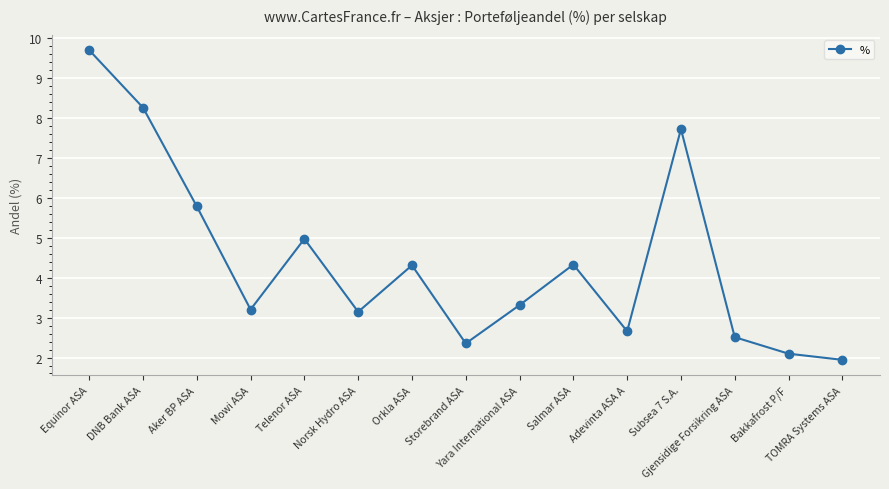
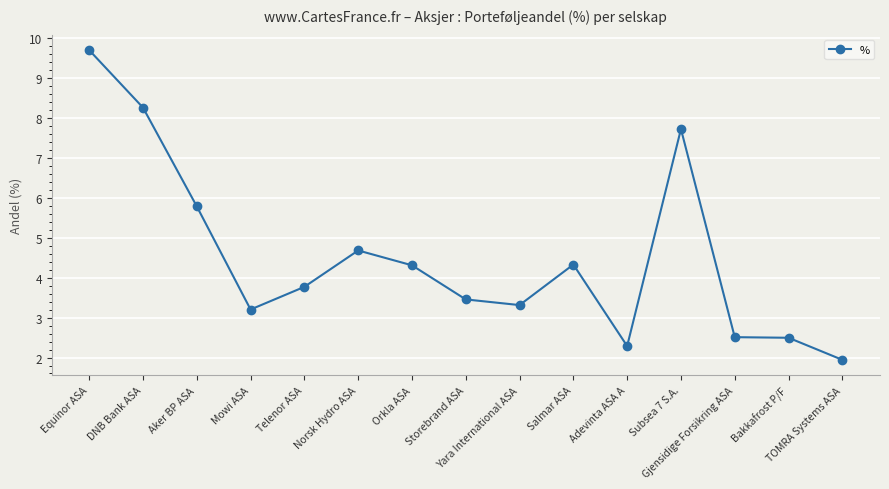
  {
    "Equinor ASA": 9.7,
    "DNB Bank ASA": 8.3,
    "Aker BP ASA": 5.8,
    "Mowi ASA": 3.2,
-   "Telenor ASA": 5.0,
-   "Norsk Hydro ASA": 3.1,
+   "Telenor ASA": 3.8,
+   "Norsk Hydro ASA": 4.7,
    "Orkla ASA": 4.3,
-   "Storebrand ASA": 2.4,
+   "Storebrand ASA": 3.5,
    "Yara International ASA": 3.3,
    "Salmar ASA": 4.3,
-   "Adevinta ASA A": 2.7,
+   "Adevinta ASA A": 2.3,
    "Subsea 7 S.A.": 7.7,
    "Gjensidige Forsikring ASA": 2.5,
-   "Bakkafrost P/F": 2.1,
+   "Bakkafrost P/F": 2.5,
    "TOMRA Systems ASA": 1.9
  }
